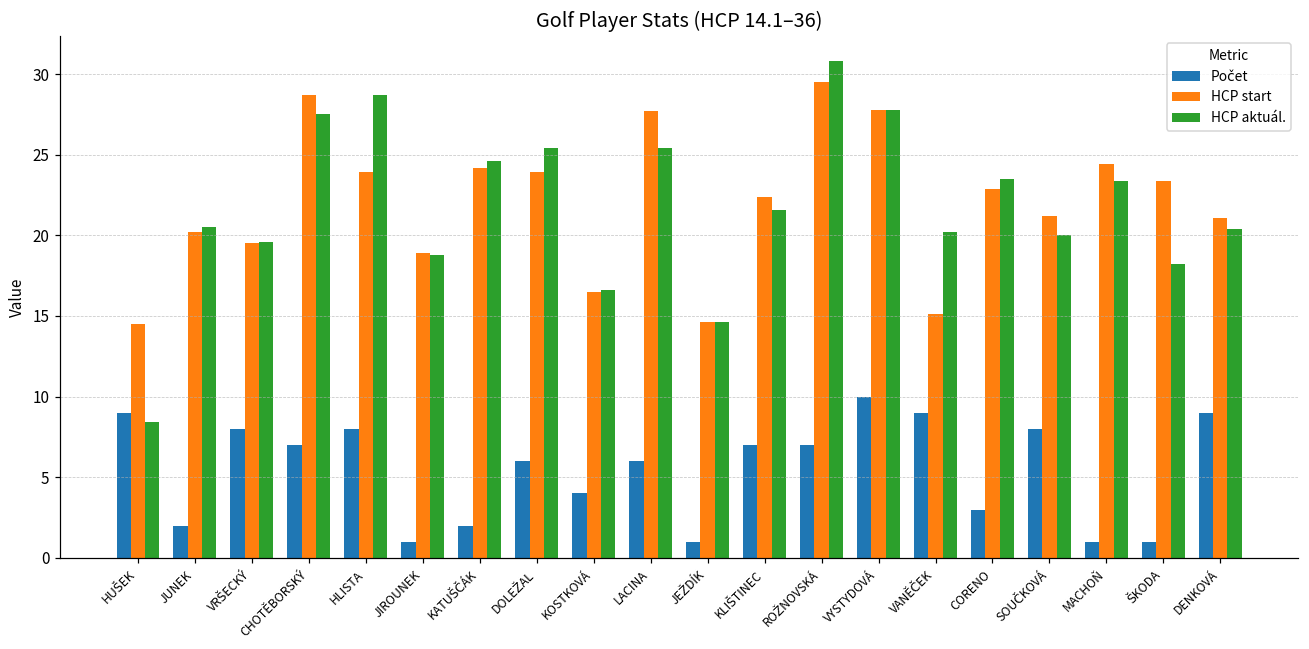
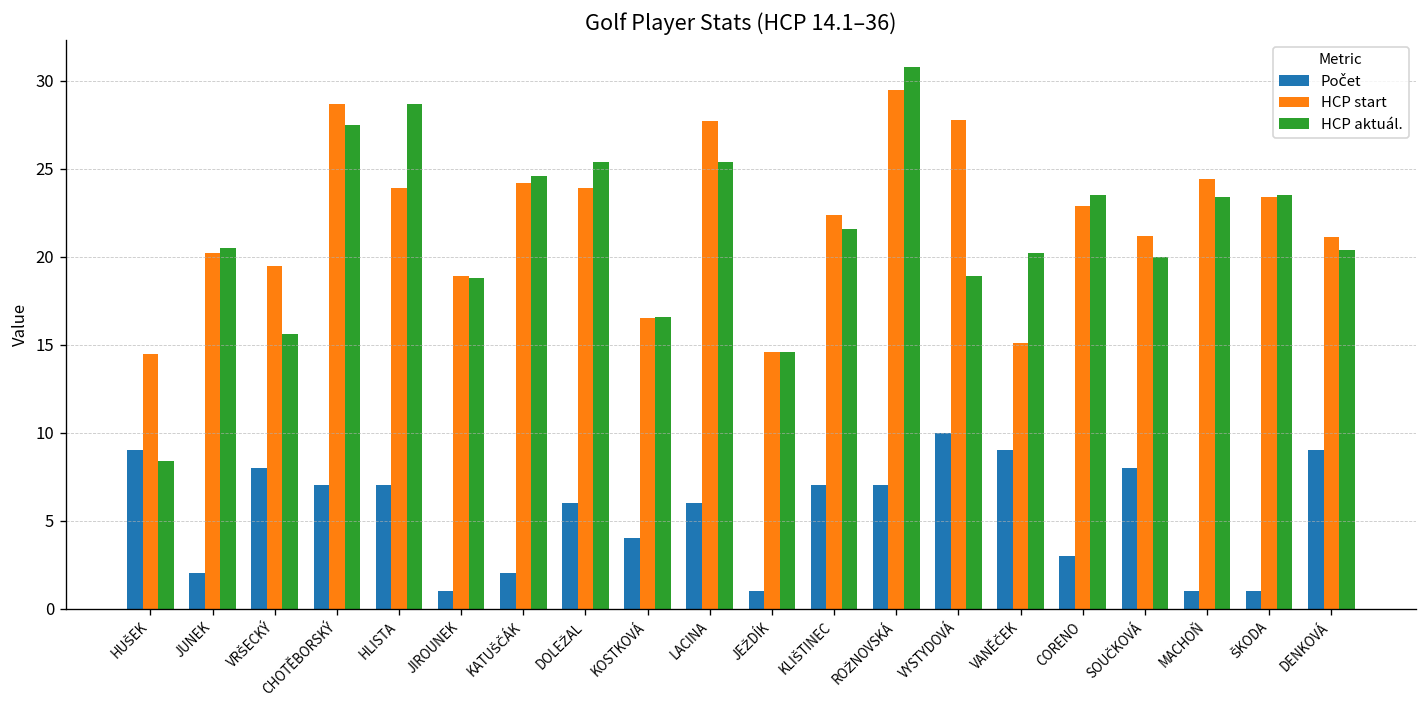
  {
    "Počet": {
      "HUŠEK": 9,
      "JUNEK": 2,
      "VRŠECKÝ": 8,
      "CHOTĚBORSKÝ": 7,
-     "HLISTA": 8,
+     "HLISTA": 7,
      "JIROUNEK": 1,
      "KATUŠČÁK": 2,
      "DOLEŽAL": 6,
      "KOSTKOVÁ": 4,
      "LACINA": 6,
      "JEŽDÍK": 1,
      "KLIŠTINEC": 7,
      "ROŽNOVSKÁ": 7,
      "VYSTYDOVÁ": 10,
      "VANĚČEK": 9,
      "CORENO": 3,
      "SOUČKOVÁ": 8,
      "MACHOŇ": 1,
      "ŠKODA": 1,
      "DENKOVÁ": 9
    },
    "HCP start": {
      "HUŠEK": 14.5,
      "JUNEK": 20.2,
      "VRŠECKÝ": 19.5,
      "CHOTĚBORSKÝ": 28.7,
      "HLISTA": 23.9,
      "JIROUNEK": 18.9,
      "KATUŠČÁK": 24.2,
      "DOLEŽAL": 23.9,
      "KOSTKOVÁ": 16.5,
      "LACINA": 27.7,
      "JEŽDÍK": 14.6,
      "KLIŠTINEC": 22.4,
      "ROŽNOVSKÁ": 29.5,
      "VYSTYDOVÁ": 27.8,
      "VANĚČEK": 15.1,
      "CORENO": 22.9,
      "SOUČKOVÁ": 21.2,
      "MACHOŇ": 24.4,
      "ŠKODA": 23.4,
      "DENKOVÁ": 21.1
    },
    "HCP aktuál.": {
      "HUŠEK": 8.4,
      "JUNEK": 20.5,
-     "VRŠECKÝ": 19.6,
+     "VRŠECKÝ": 15.6,
      "CHOTĚBORSKÝ": 27.5,
      "HLISTA": 28.7,
      "JIROUNEK": 18.8,
      "KATUŠČÁK": 24.6,
      "DOLEŽAL": 25.4,
      "KOSTKOVÁ": 16.6,
      "LACINA": 25.4,
      "JEŽDÍK": 14.6,
      "KLIŠTINEC": 21.6,
      "ROŽNOVSKÁ": 30.8,
-     "VYSTYDOVÁ": 27.8,
+     "VYSTYDOVÁ": 18.9,
      "VANĚČEK": 20.2,
      "CORENO": 23.5,
      "SOUČKOVÁ": 20.0,
      "MACHOŇ": 23.4,
-     "ŠKODA": 18.2,
+     "ŠKODA": 23.5,
      "DENKOVÁ": 20.4
    }
  }
